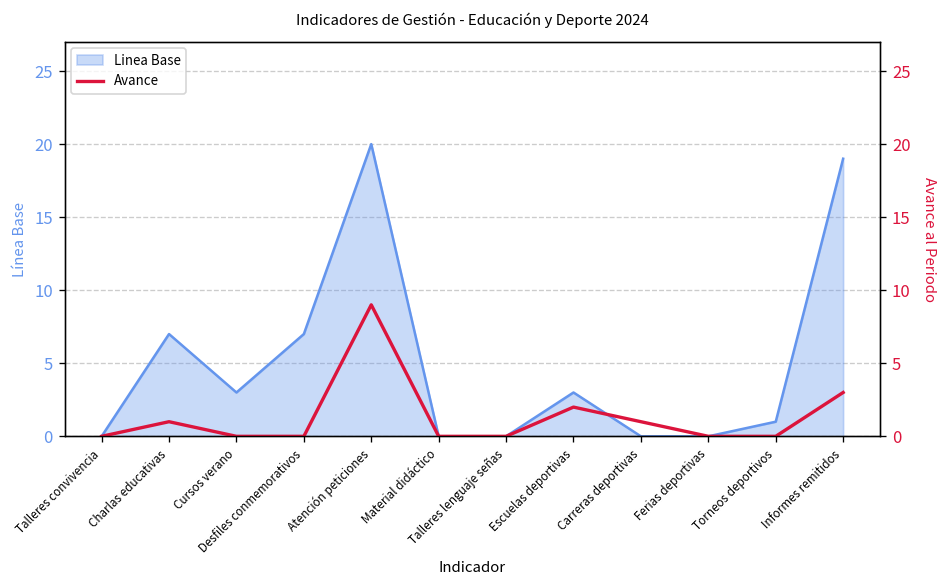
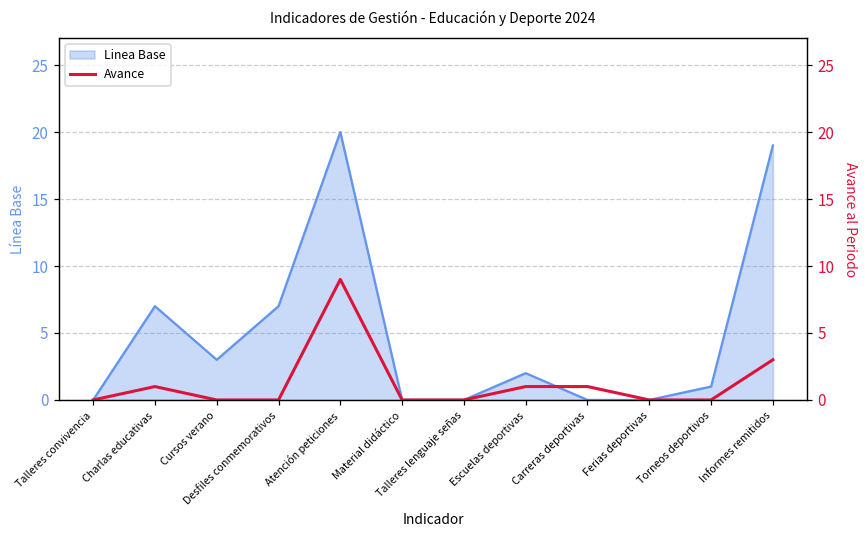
  {
    "Linea Base": {
      "Talleres convivencia": 0,
      "Charlas educativas": 7,
      "Cursos verano": 3,
      "Desfiles conmemorativos": 7,
      "Atención peticiones": 20,
      "Material didáctico": 0,
      "Talleres lenguaje señas": 0,
-     "Escuelas deportivas": 3,
+     "Escuelas deportivas": 2,
      "Carreras deportivas": 0,
      "Ferias deportivas": 0,
      "Torneos deportivos": 1,
      "Informes remitidos": 19
    },
    "Avance": {
      "Talleres convivencia": 0,
      "Charlas educativas": 1,
      "Cursos verano": 0,
      "Desfiles conmemorativos": 0,
      "Atención peticiones": 9,
      "Material didáctico": 0,
      "Talleres lenguaje señas": 0,
-     "Escuelas deportivas": 2,
+     "Escuelas deportivas": 1,
      "Carreras deportivas": 1,
      "Ferias deportivas": 0,
      "Torneos deportivos": 0,
      "Informes remitidos": 3
    }
  }
